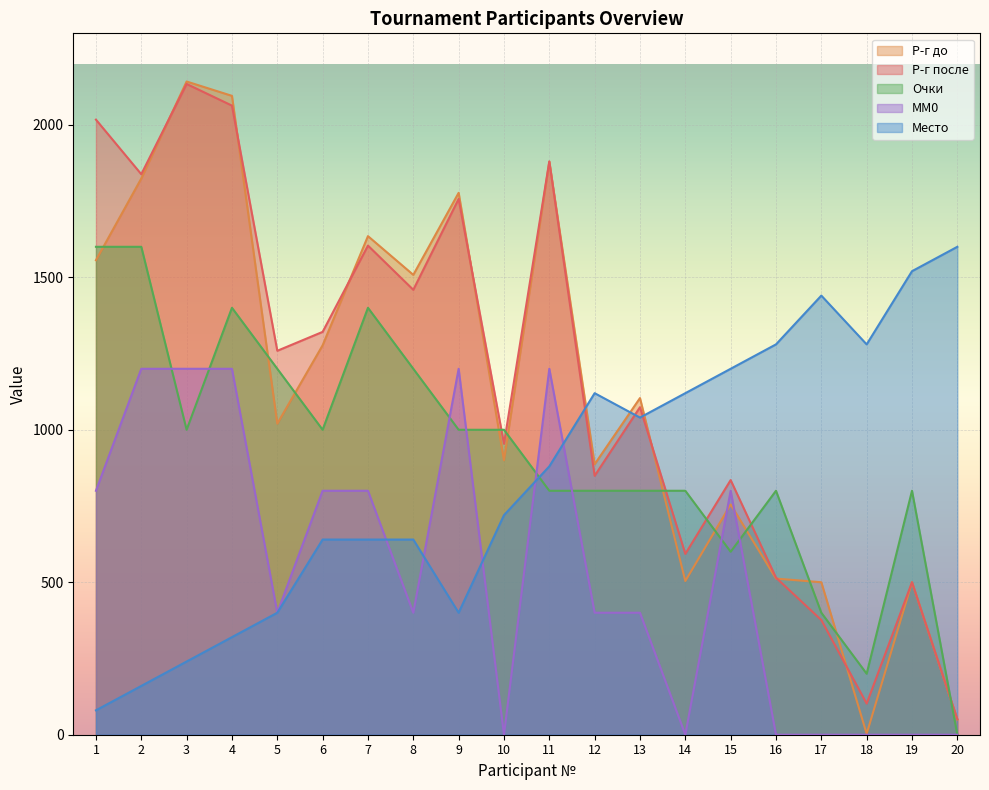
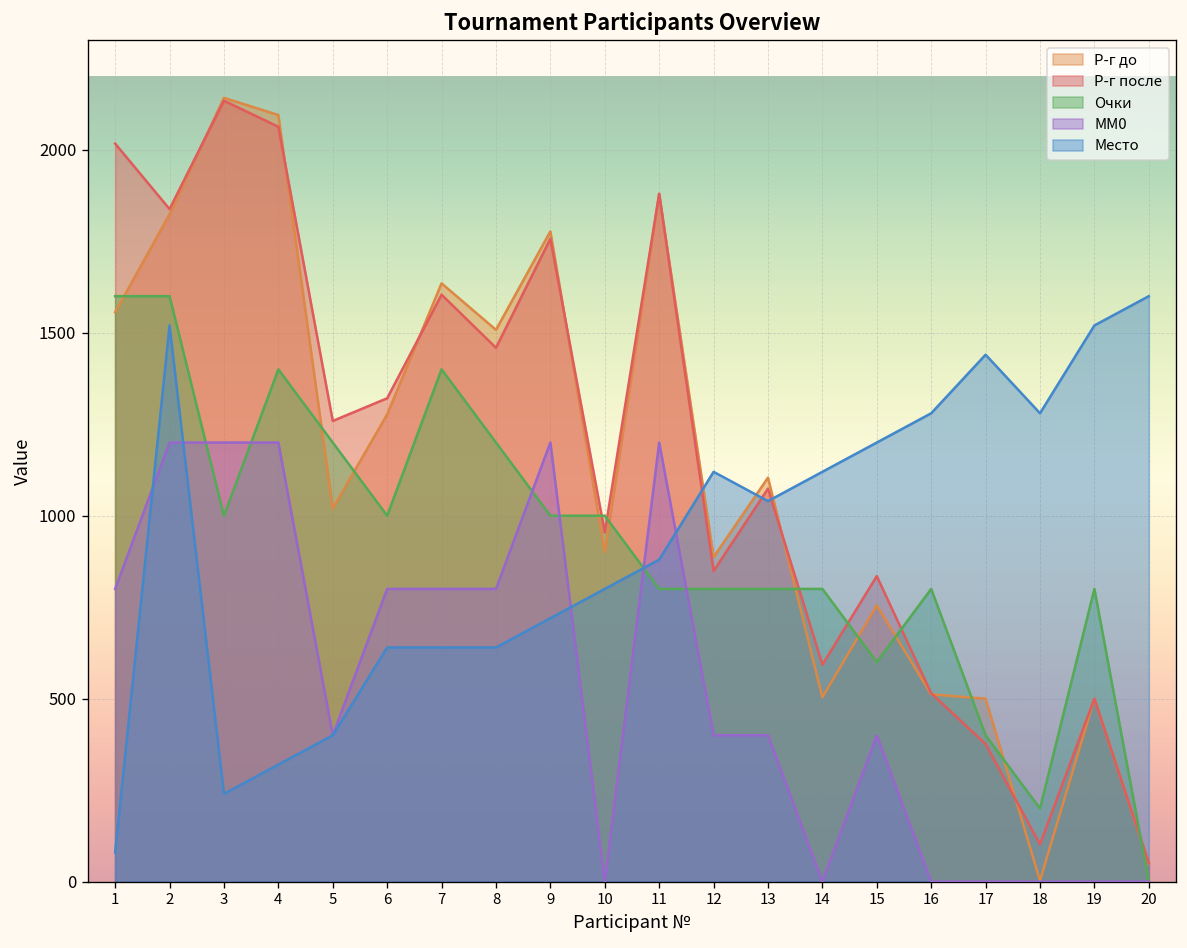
  {
    "Очки": {
      "1": 1600,
      "2": 1600,
      "3": 1000,
      "4": 1400,
      "5": 1200,
      "6": 1000,
      "7": 1400,
      "8": 1200,
      "9": 1000,
      "10": 1000,
      "11": 800,
      "12": 800,
      "13": 800,
      "14": 800,
      "15": 600,
      "16": 800,
      "17": 400,
      "18": 200,
      "19": 800
    },
    "MM0": {
      "1": 800,
      "2": 1200,
      "3": 1200,
      "4": 1200,
      "6": 800,
      "7": 800,
-     "8": 400,
+     "8": 800,
      "9": 1200,
      "10": 0,
      "11": 1200,
      "12": 400,
      "13": 400,
      "14": 0,
-     "15": 800,
+     "15": 400,
      "16": 0,
      "17": 0,
      "19": 0
    },
    "Место": {
      "1": 80,
-     "2": 160,
+     "2": 1520,
      "3": 240,
      "4": 320,
      "6": 640,
      "7": 640,
      "8": 640,
-     "9": 400,
-     "10": 720,
+     "9": 720,
+     "10": 800,
      "11": 880,
      "12": 1120,
      "13": 1040,
      "14": 1120,
      "15": 1200,
      "16": 1280,
      "17": 1440,
      "18": 1280,
      "19": 1520,
      "20": 1600
    }
  }
